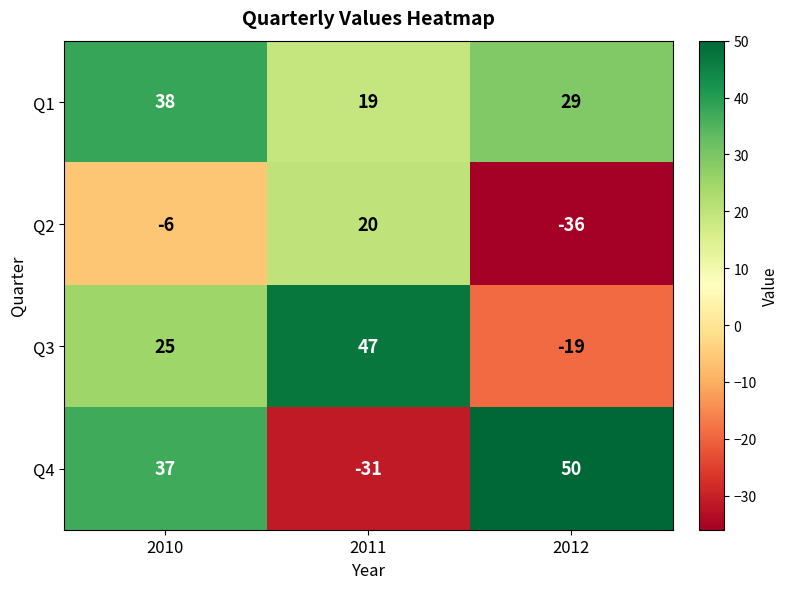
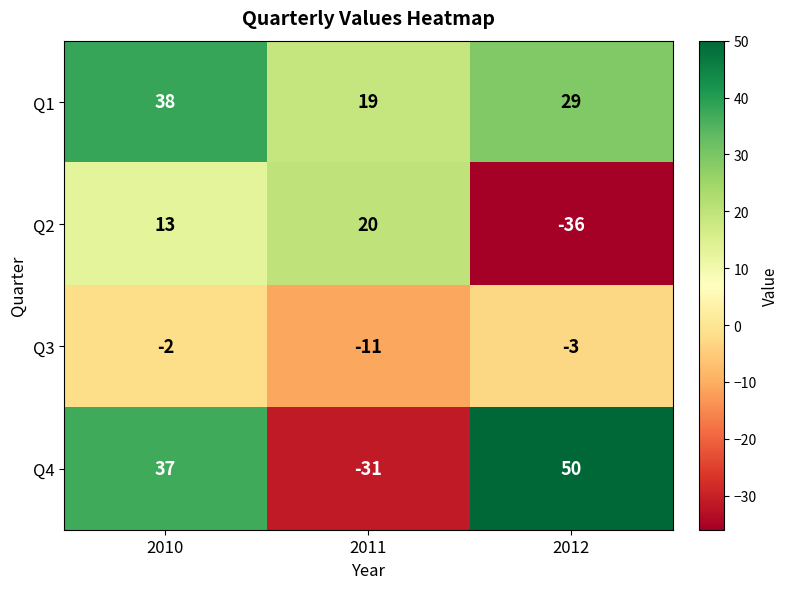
  {
    "Q1": {
      "2010": 38,
      "2011": 19,
      "2012": 29
    },
    "Q2": {
-     "2010": -6,
+     "2010": 13,
      "2011": 20,
      "2012": -36
    },
    "Q3": {
-     "2010": 25,
-     "2011": 47,
-     "2012": -19
+     "2010": -2,
+     "2011": -11,
+     "2012": -3
    },
    "Q4": {
      "2010": 37,
      "2011": -31,
      "2012": 50
    }
  }
